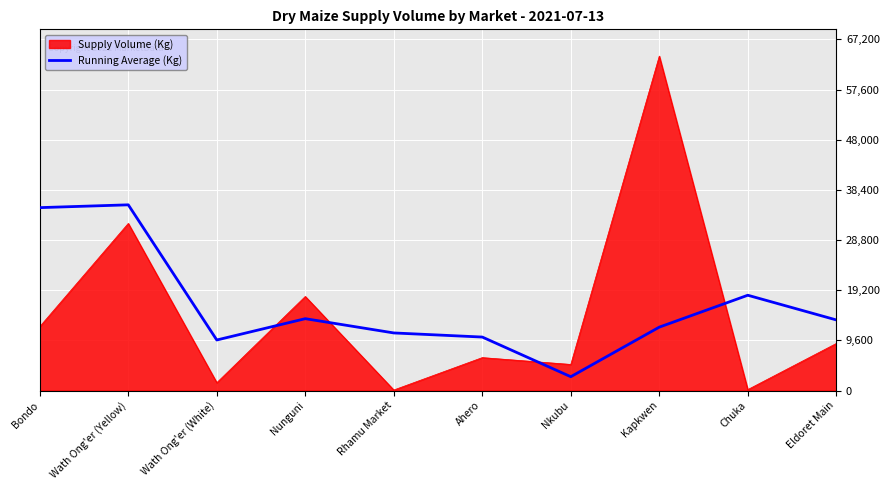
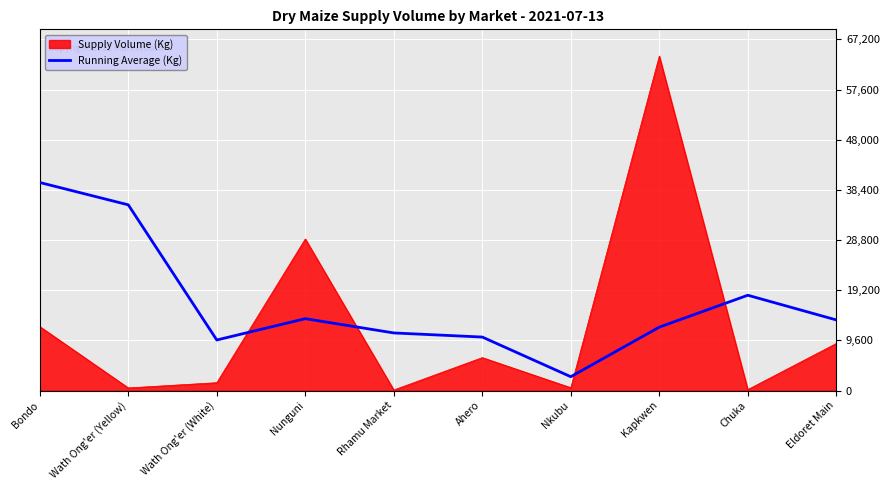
  {
    "Supply Volume (Kg)": {
      "Bondo": "12,000",
-     "Wath Ong'er (Yellow)": "32,000",
+     "Wath Ong'er (Yellow)": "1,000",
      "Wath Ong'er (White)": "2,000",
-     "Nunguni": "18,000",
+     "Nunguni": "29,000",
      "Rhamu Market": "0",
      "Ahero": "6,000",
-     "Nkubu": "5,000",
+     "Nkubu": "1,000",
      "Kapkwen": "64,000",
      "Chuka": "0",
      "Eldoret Main": "9,000"
    },
    "Running Average (Kg)": {
-     "Bondo": "35,000",
+     "Bondo": "40,000",
      "Wath Ong'er (Yellow)": "36,000",
      "Wath Ong'er (White)": "10,000",
      "Nunguni": "14,000",
      "Rhamu Market": "11,000",
      "Ahero": "10,000",
      "Nkubu": "3,000",
      "Kapkwen": "12,000",
      "Chuka": "18,000",
      "Eldoret Main": "14,000"
    }
  }
